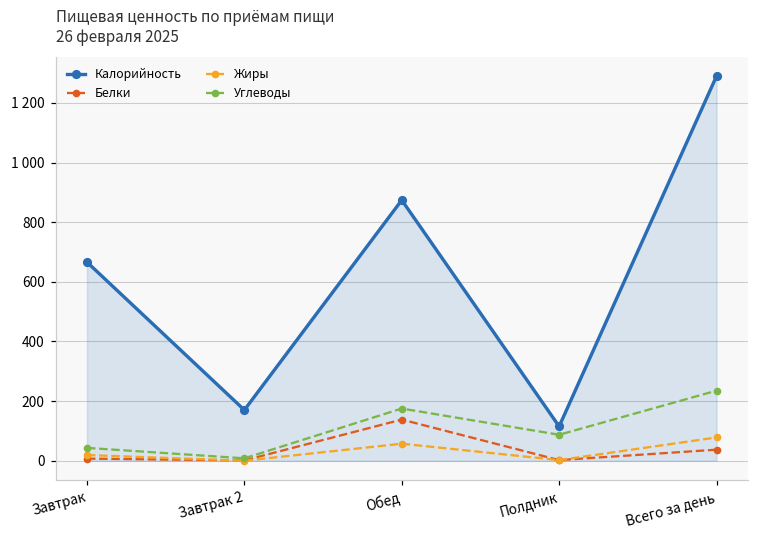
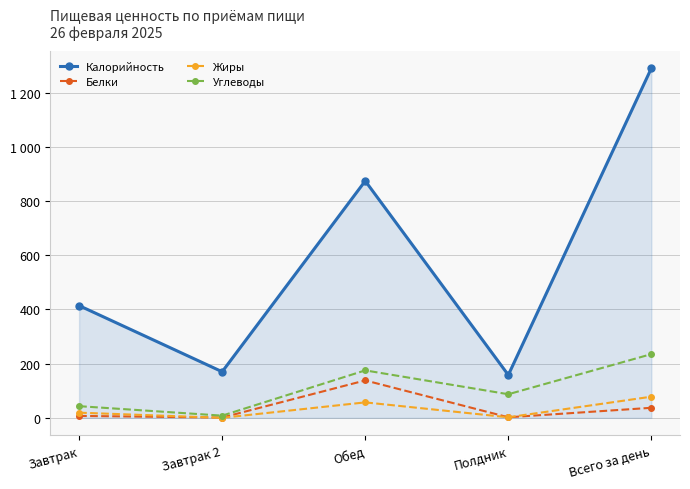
  {
    "Калорийность": {
-     "Завтрак": 670,
+     "Завтрак": 410,
      "Завтрак 2": 170,
      "Обед": 870,
-     "Полдник": 120,
+     "Полдник": 160,
      "Всего за день": 1290
    },
    "Белки": {
      "Завтрак": 10,
      "Обед": 140,
      "Всего за день": 40
    },
    "Жиры": {
      "Завтрак": 20,
      "Обед": 60,
      "Всего за день": 80
    },
    "Углеводы": {
      "Завтрак": 40,
      "Обед": 180,
      "Полдник": 90,
      "Всего за день": 240
    }
  }
